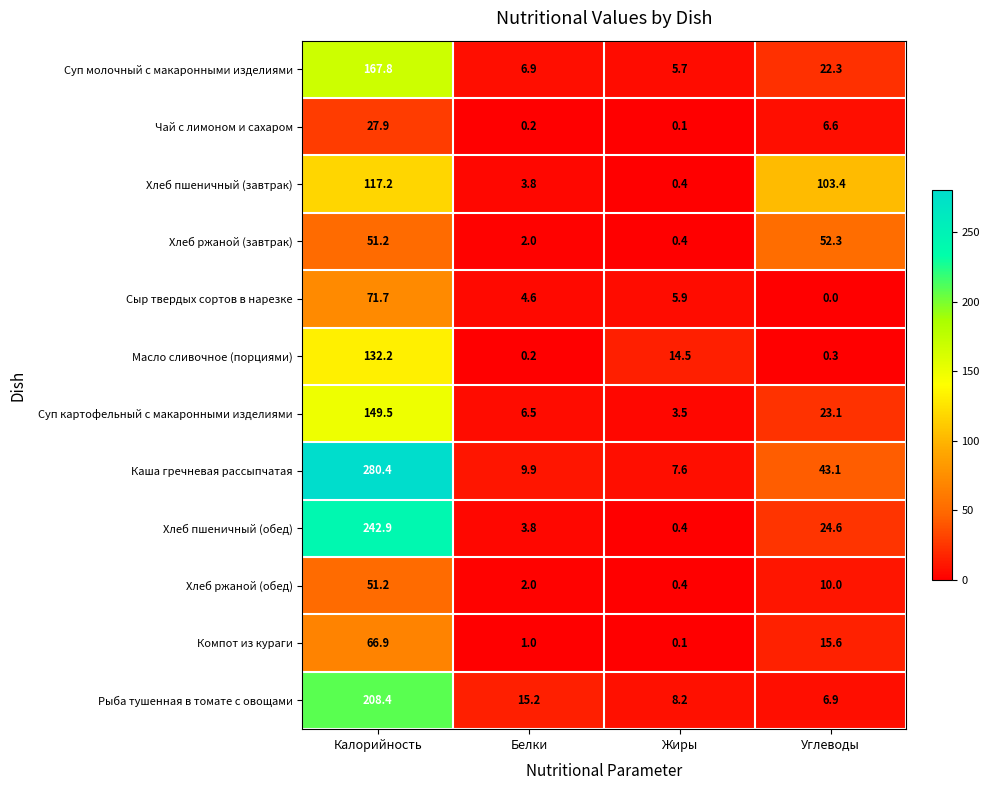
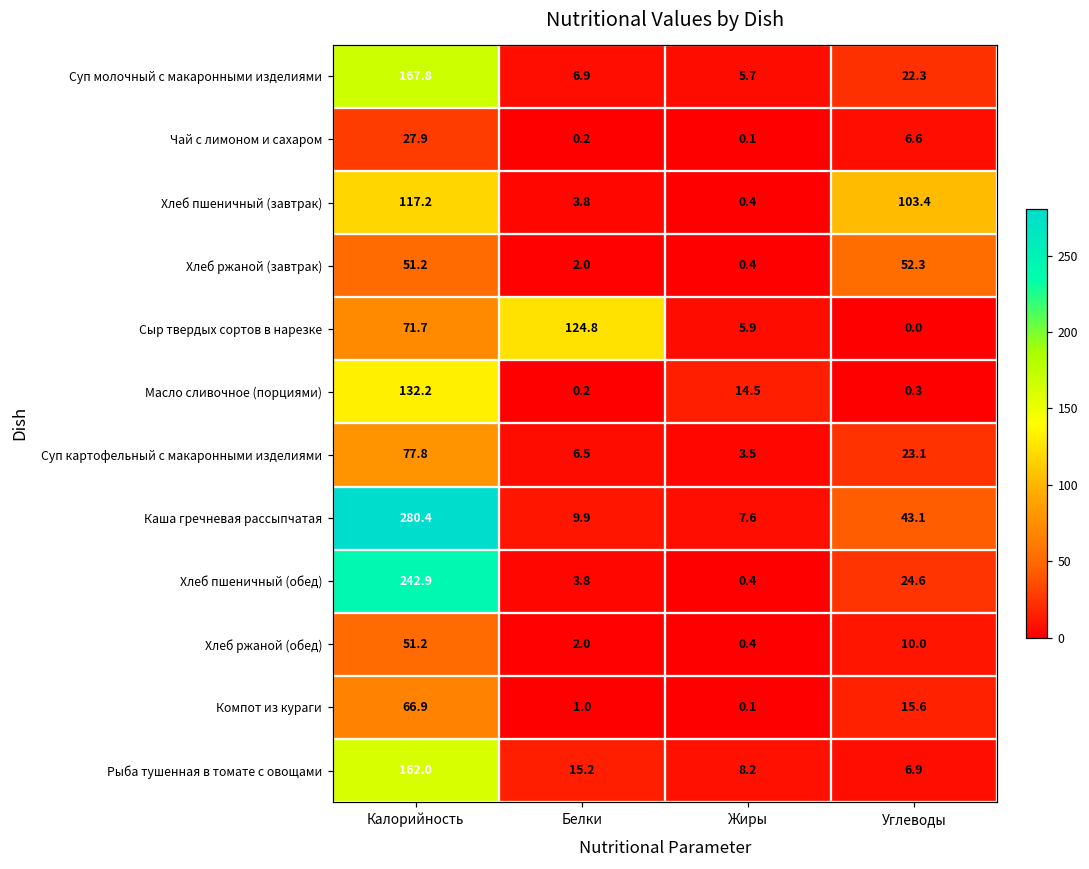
  {
    "Суп молочный с макаронными изделиями": {
      "Калорийность": 167.8,
      "Белки": 6.9,
      "Жиры": 5.7,
      "Углеводы": 22.3
    },
    "Чай с лимоном и сахаром": {
      "Калорийность": 27.9,
      "Белки": 0.2,
      "Жиры": 0.1,
      "Углеводы": 6.6
    },
    "Хлеб пшеничный (завтрак)": {
      "Калорийность": 117.2,
      "Белки": 3.8,
      "Жиры": 0.4,
      "Углеводы": 103.4
    },
    "Хлеб ржаной (завтрак)": {
      "Калорийность": 51.2,
      "Белки": 2.0,
      "Жиры": 0.4,
      "Углеводы": 52.3
    },
    "Сыр твердых сортов в нарезке": {
      "Калорийность": 71.7,
-     "Белки": 4.6,
+     "Белки": 124.8,
      "Жиры": 5.9,
      "Углеводы": 0.0
    },
    "Масло сливочное (порциями)": {
      "Калорийность": 132.2,
      "Белки": 0.2,
      "Жиры": 14.5,
      "Углеводы": 0.3
    },
    "Суп картофельный с макаронными изделиями": {
-     "Калорийность": 149.5,
+     "Калорийность": 77.8,
      "Белки": 6.5,
      "Жиры": 3.5,
      "Углеводы": 23.1
    },
    "Каша гречневая рассыпчатая": {
      "Калорийность": 280.4,
      "Белки": 9.9,
      "Жиры": 7.6,
      "Углеводы": 43.1
    },
    "Хлеб пшеничный (обед)": {
      "Калорийность": 242.9,
      "Белки": 3.8,
      "Жиры": 0.4,
      "Углеводы": 24.6
    },
    "Хлеб ржаной (обед)": {
      "Калорийность": 51.2,
      "Белки": 2.0,
      "Жиры": 0.4,
      "Углеводы": 10.0
    },
    "Компот из кураги": {
      "Калорийность": 66.9,
      "Белки": 1.0,
      "Жиры": 0.1,
      "Углеводы": 15.6
    },
    "Рыба тушенная в томате с овощами": {
-     "Калорийность": 208.4,
+     "Калорийность": 162.0,
      "Белки": 15.2,
      "Жиры": 8.2,
      "Углеводы": 6.9
    }
  }
